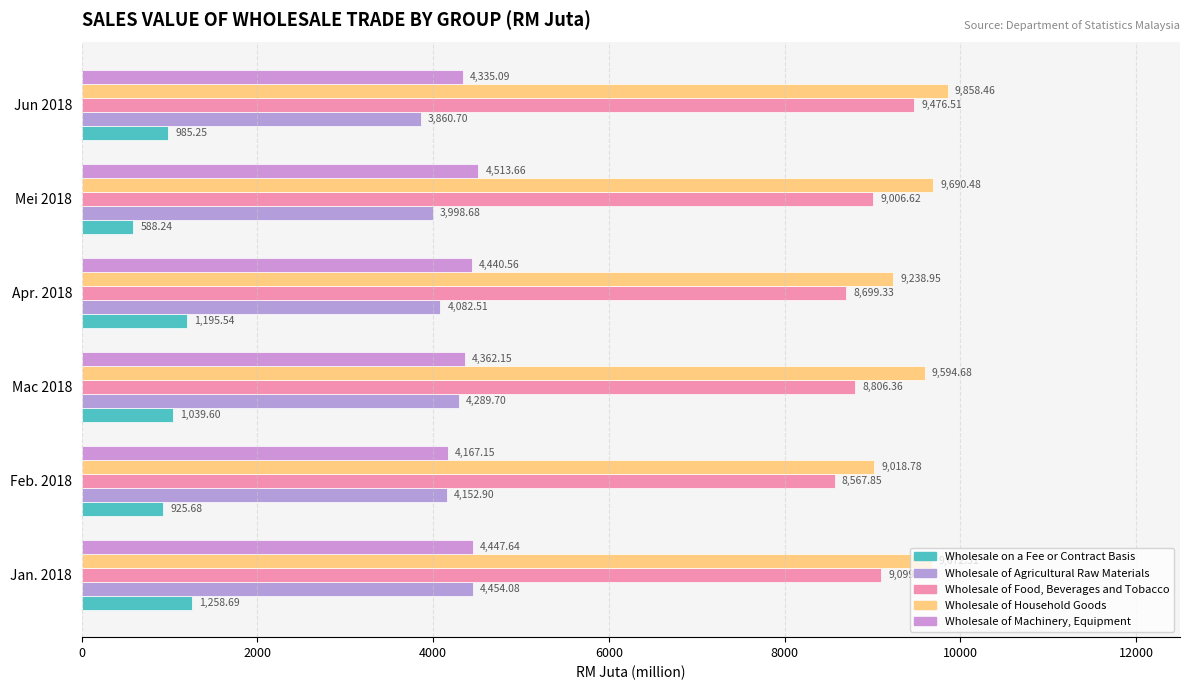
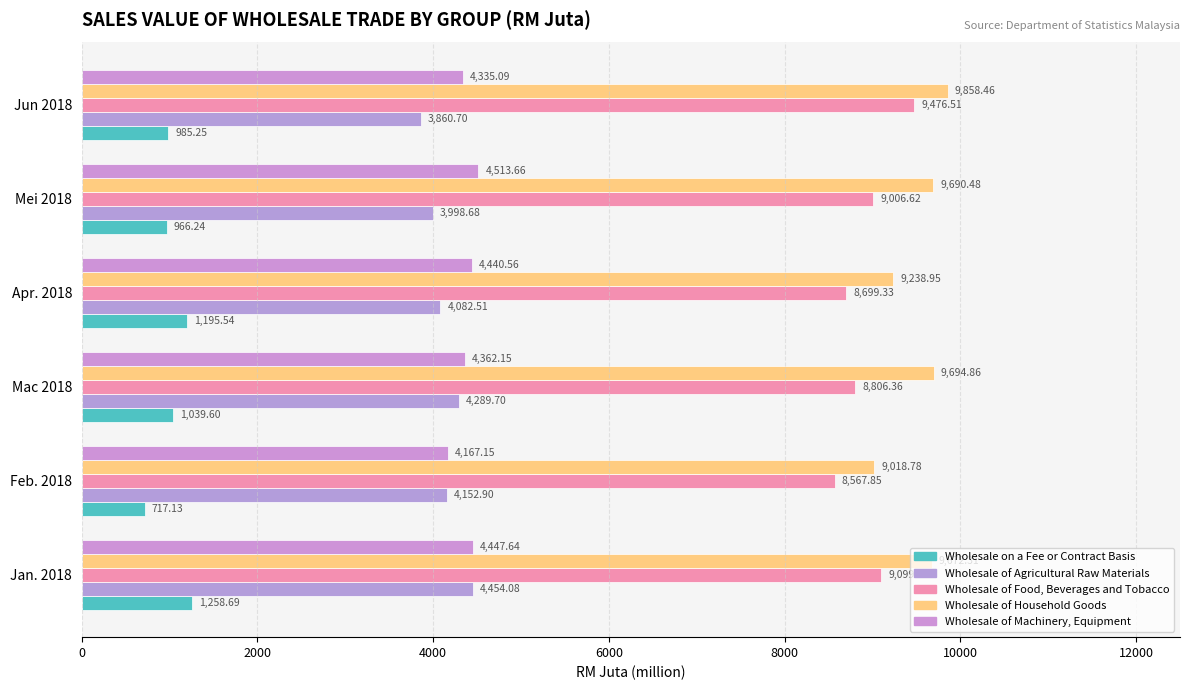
  {
    "Wholesale on a Fee or Contract Basis": {
      "Jun 2018": "985.25",
-     "Mei 2018": "588.24",
+     "Mei 2018": "966.24",
      "Apr. 2018": "1,195.54",
      "Mac 2018": "1,039.60",
-     "Feb. 2018": "925.68",
+     "Feb. 2018": "717.13",
      "Jan. 2018": "1,258.69"
    },
    "Wholesale of Household Goods": {
      "Jun 2018": "9,858.46",
      "Mei 2018": "9,690.48",
      "Apr. 2018": "9,238.95",
-     "Mac 2018": "9,594.68",
+     "Mac 2018": "9,694.86",
      "Feb. 2018": "9,018.78"
    }
  }
